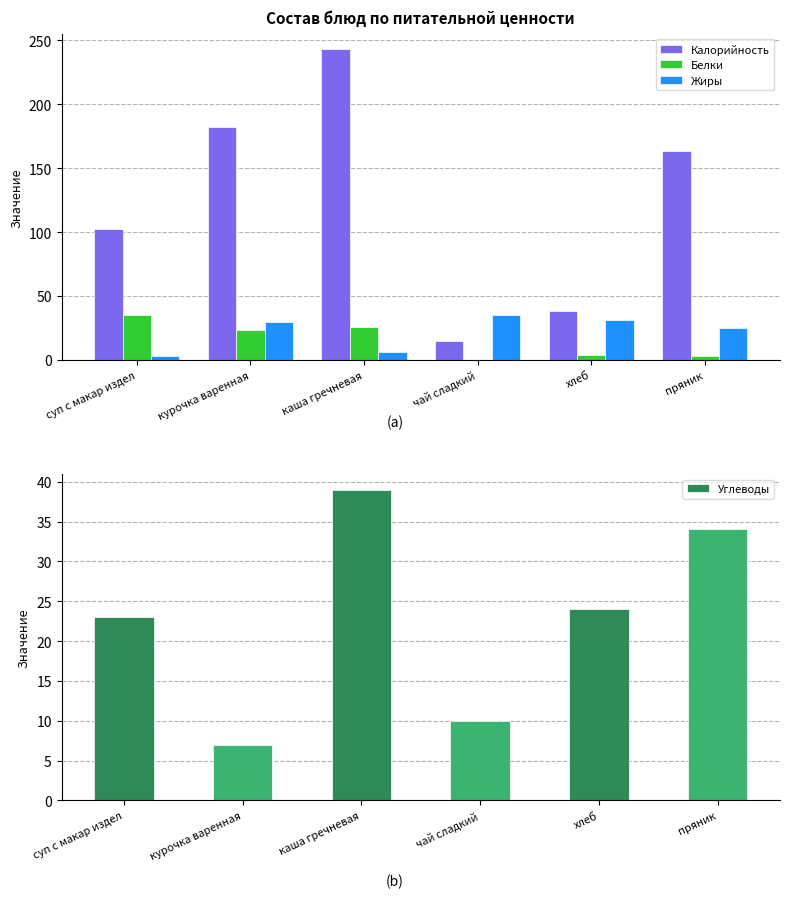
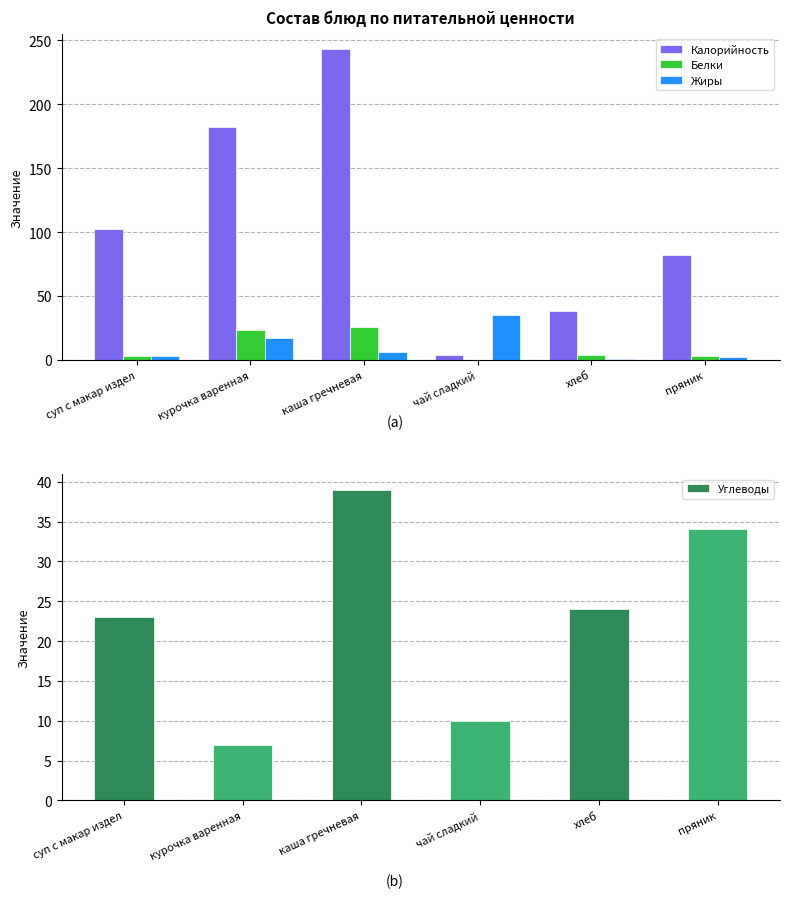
  {
    "Состав блюд по питательной ценности": {
      "Калорийность": {
        "суп с макар издел": 102,
        "курочка варенная": 182,
        "каша гречневая": 243,
-       "чай сладкий": 15,
+       "чай сладкий": 4,
        "хлеб": 38,
-       "пряник": 163
+       "пряник": 82
      },
      "Белки": {
-       "суп с макар издел": 35,
+       "суп с макар издел": 3,
        "курочка варенная": 23,
        "каша гречневая": 26,
        "чай сладкий": 0,
        "хлеб": 4,
        "пряник": 3
      },
      "Жиры": {
        "суп с макар издел": 3,
-       "курочка варенная": 30,
+       "курочка варенная": 17,
        "каша гречневая": 6,
        "чай сладкий": 35,
-       "хлеб": 31,
-       "пряник": 25
+       "хлеб": 1,
+       "пряник": 2
      }
    }
  }
